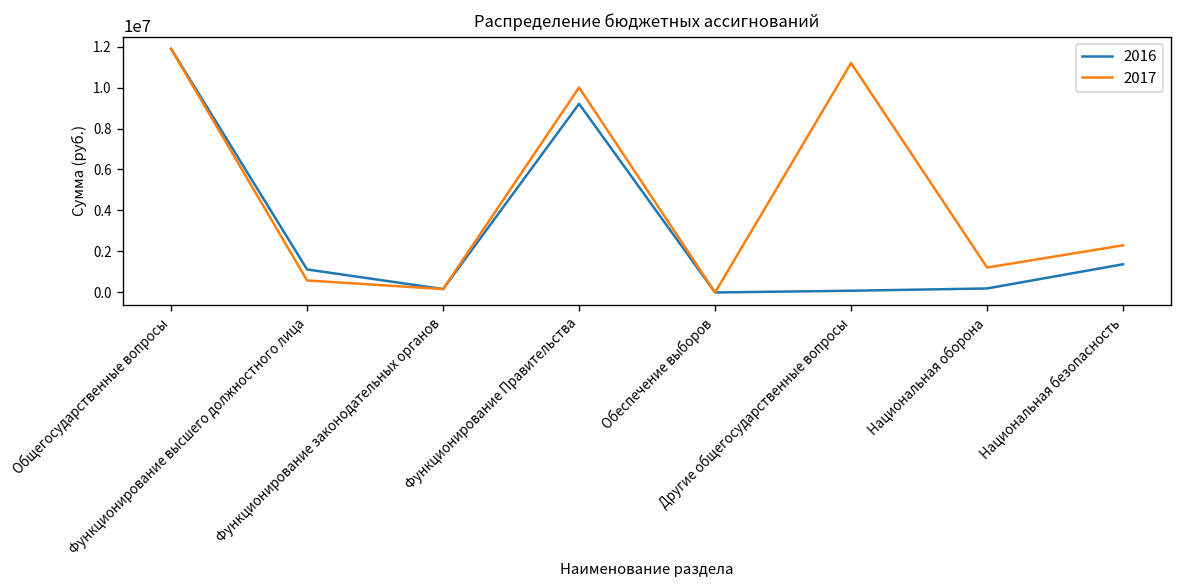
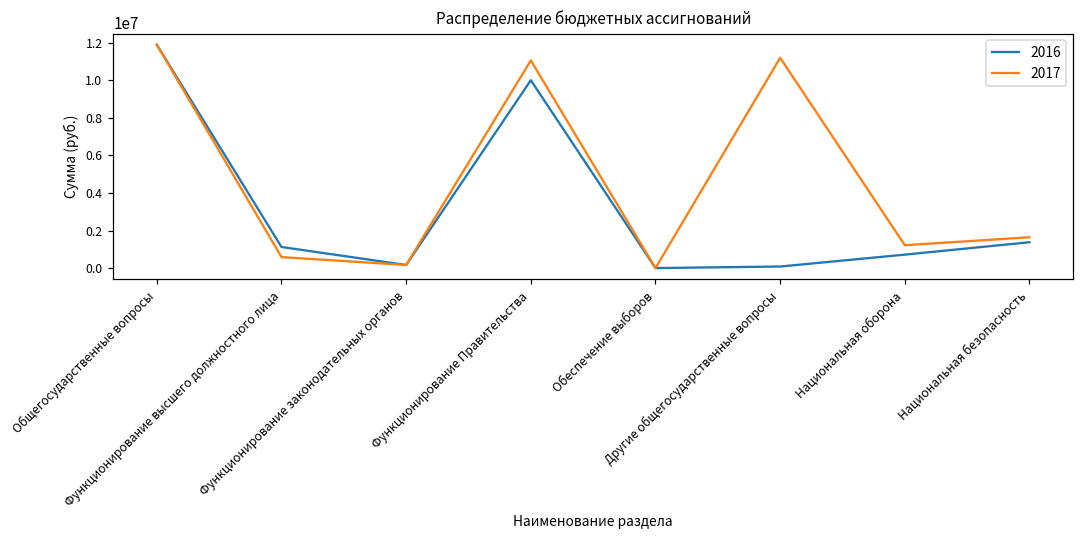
  {
    "2016": {
      "Функционирование высшего должностного лица": 1100000,
-     "Функционирование Правительства": 9200000,
+     "Функционирование Правительства": 10000000,
      "Другие общегосударственные вопросы": 100000,
-     "Национальная оборона": 200000,
+     "Национальная оборона": 700000,
      "Национальная безопасность": 1400000
    },
    "2017": {
      "Функционирование высшего должностного лица": 600000,
-     "Функционирование Правительства": 10000000,
+     "Функционирование Правительства": 11100000,
      "Другие общегосударственные вопросы": 11200000,
      "Национальная оборона": 1200000,
-     "Национальная безопасность": 2300000
+     "Национальная безопасность": 1600000
    }
  }
